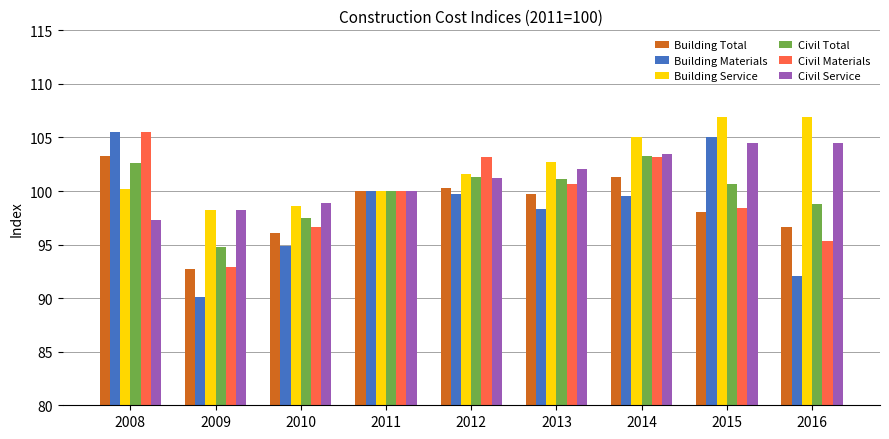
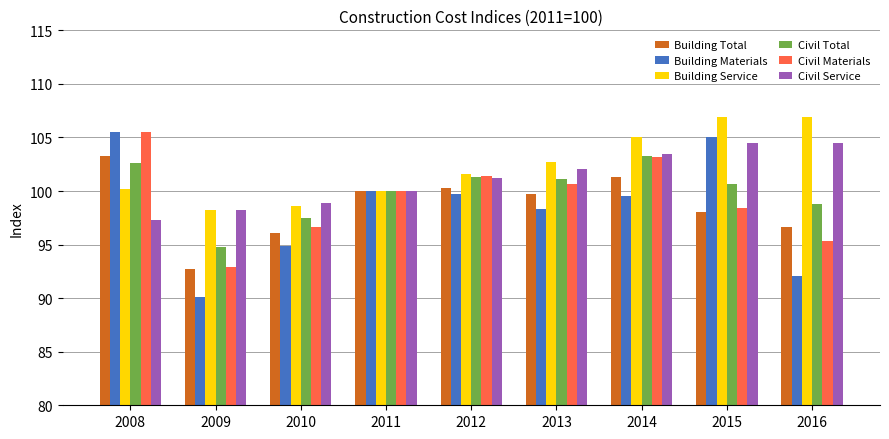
  {
    "Building Total": {
      "2008": 103.2,
      "2009": 92.8,
      "2010": 96.1,
      "2011": 100.0,
      "2012": 100.3,
      "2013": 99.8,
      "2014": 101.3,
      "2015": 98.1,
      "2016": 96.7
    },
    "Building Materials": {
      "2008": 105.5,
      "2009": 90.1,
      "2010": 94.9,
      "2011": 100.0,
      "2012": 99.7,
      "2013": 98.4,
      "2014": 99.6,
      "2015": 105.0,
      "2016": 92.1
    },
    "Building Service": {
      "2008": 100.2,
      "2009": 98.2,
      "2010": 98.6,
      "2011": 100.0,
      "2012": 101.6,
      "2013": 102.7,
      "2014": 105.1,
      "2015": 106.9,
      "2016": 106.9
    },
    "Civil Total": {
      "2008": 102.6,
      "2009": 94.8,
      "2010": 97.4,
      "2011": 100.0,
      "2012": 101.3,
      "2013": 101.2,
      "2014": 103.3,
      "2015": 100.7,
      "2016": 98.8
    },
    "Civil Materials": {
      "2008": 105.5,
      "2009": 92.9,
      "2010": 96.6,
      "2011": 100.0,
-     "2012": 103.2,
+     "2012": 101.4,
      "2013": 100.7,
      "2014": 103.2,
      "2015": 98.4,
      "2016": 95.3
    },
    "Civil Service": {
      "2008": 97.3,
      "2009": 98.2,
      "2010": 98.9,
      "2011": 100.0,
      "2012": 101.2,
      "2013": 102.0,
      "2014": 103.5,
      "2015": 104.4,
      "2016": 104.5
    }
  }
